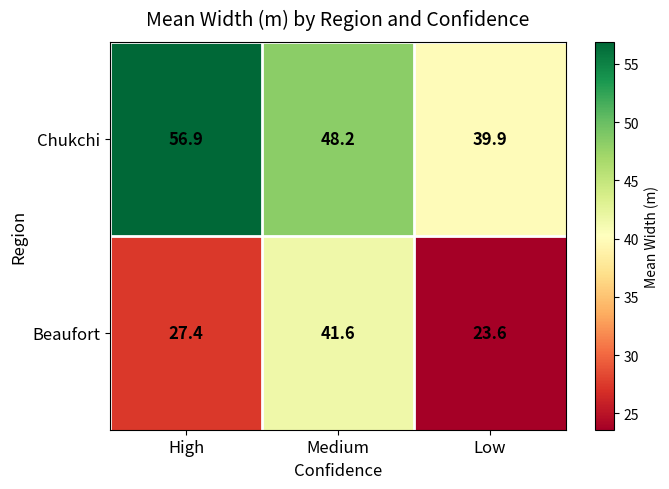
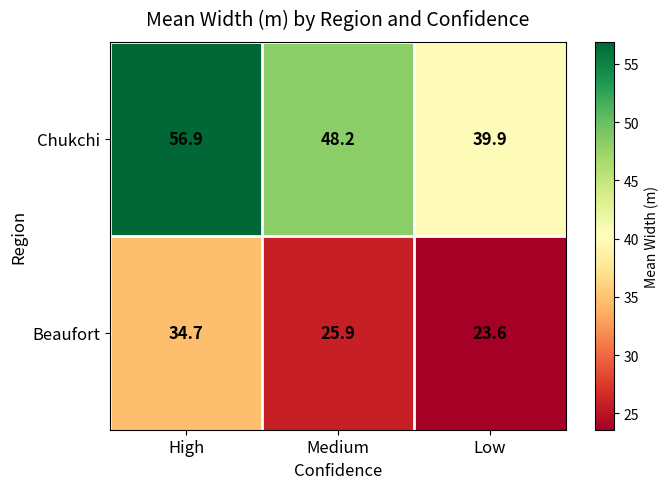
  {
    "Chukchi": {
      "High": 56.9,
      "Medium": 48.2,
      "Low": 39.9
    },
    "Beaufort": {
-     "High": 27.4,
-     "Medium": 41.6,
+     "High": 34.7,
+     "Medium": 25.9,
      "Low": 23.6
    }
  }
